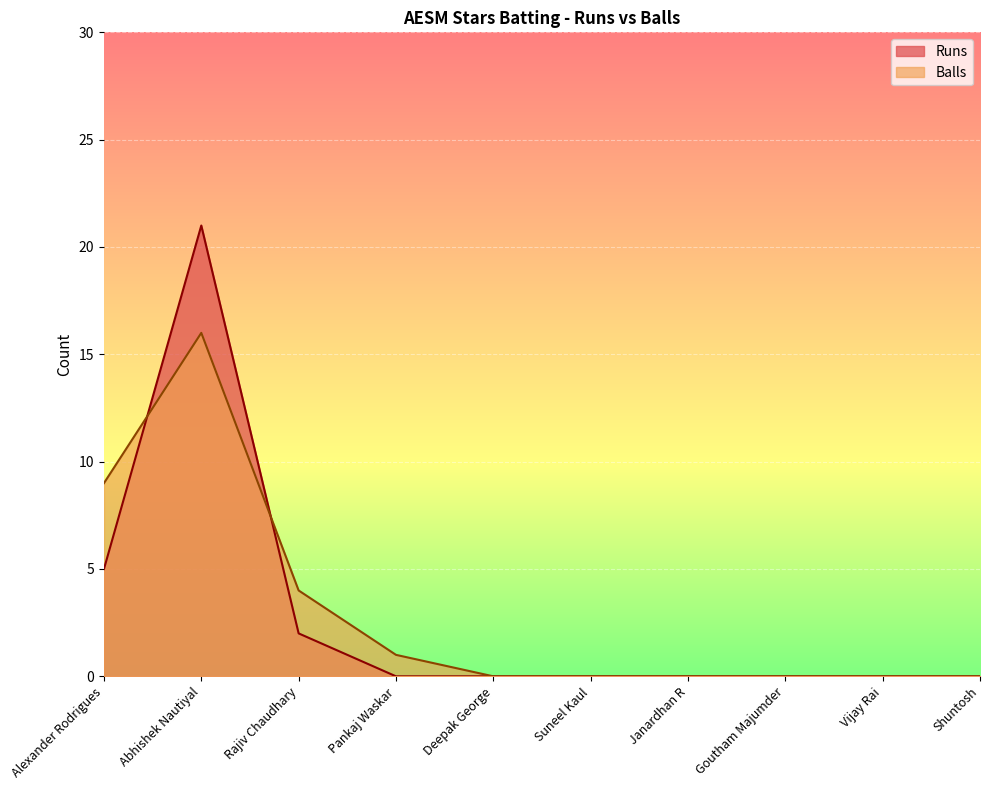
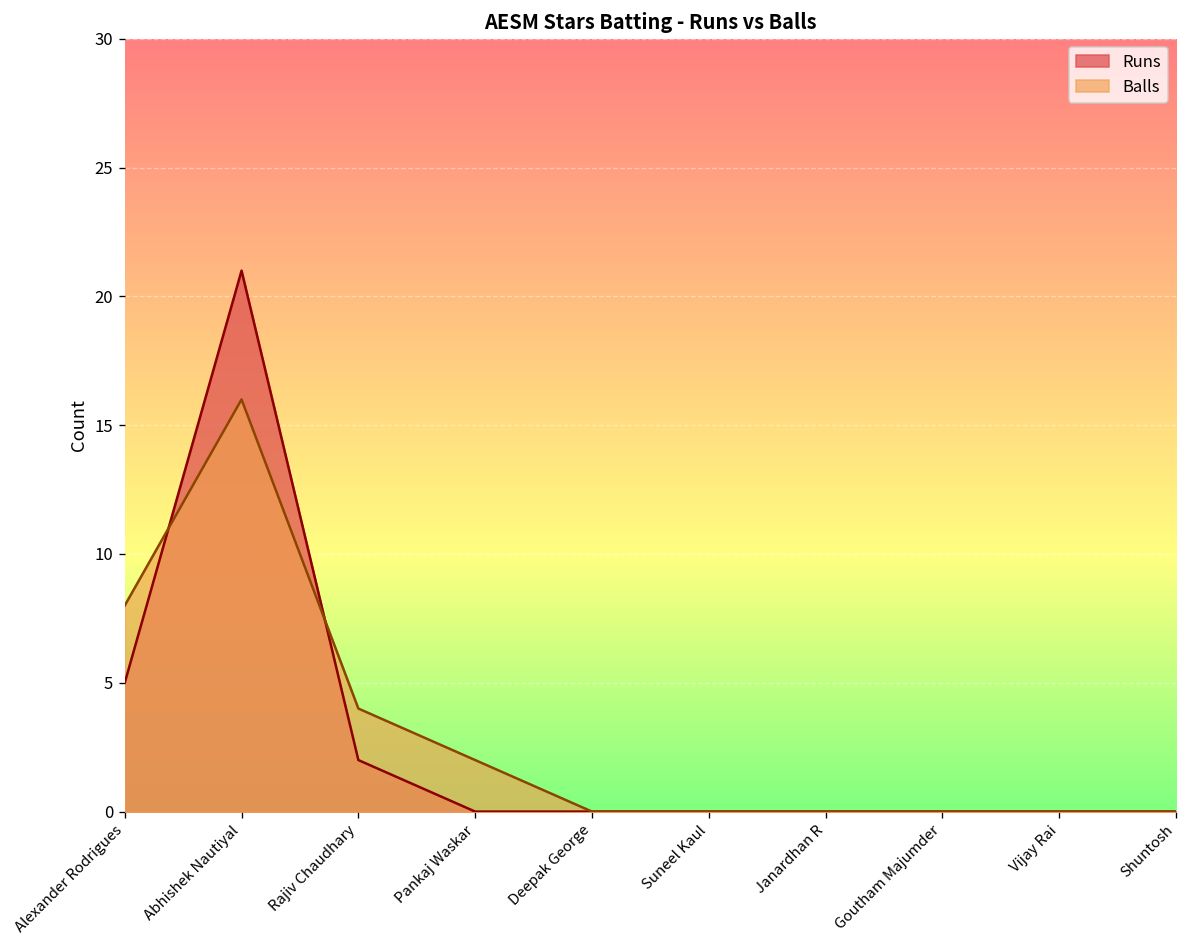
  {
    "Runs": {
      "Alexander Rodrigues": 5,
      "Abhishek Nautiyal": 21,
      "Rajiv Chaudhary": 2,
      "Pankaj Waskar": 0
    },
    "Balls": {
-     "Alexander Rodrigues": 9,
+     "Alexander Rodrigues": 8,
      "Abhishek Nautiyal": 16,
      "Rajiv Chaudhary": 4,
-     "Pankaj Waskar": 1
+     "Pankaj Waskar": 2
    }
  }
